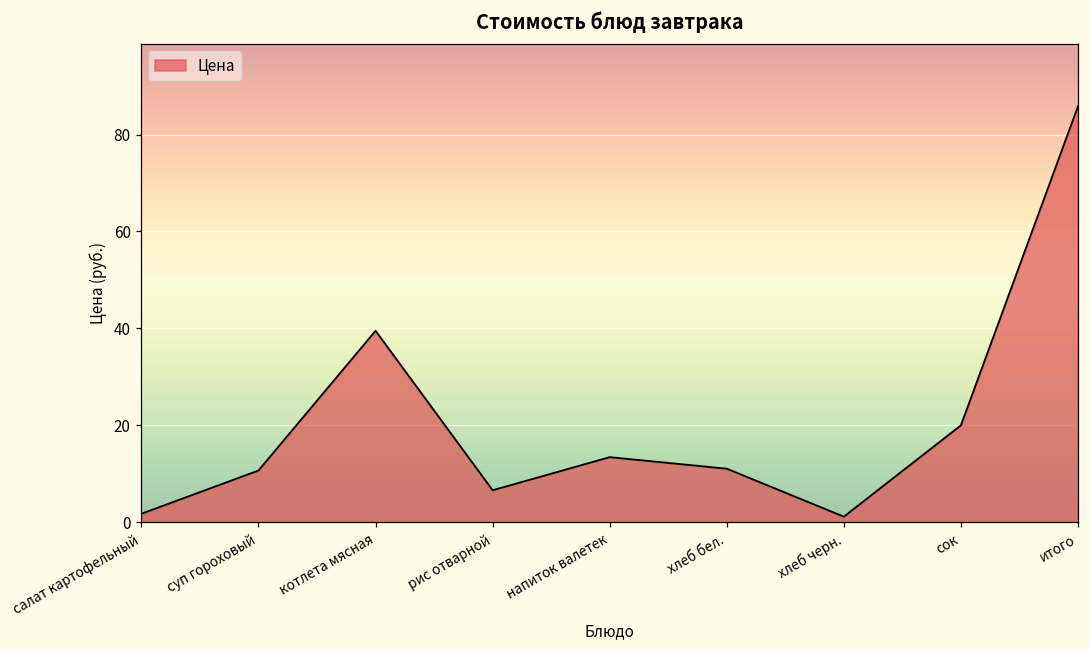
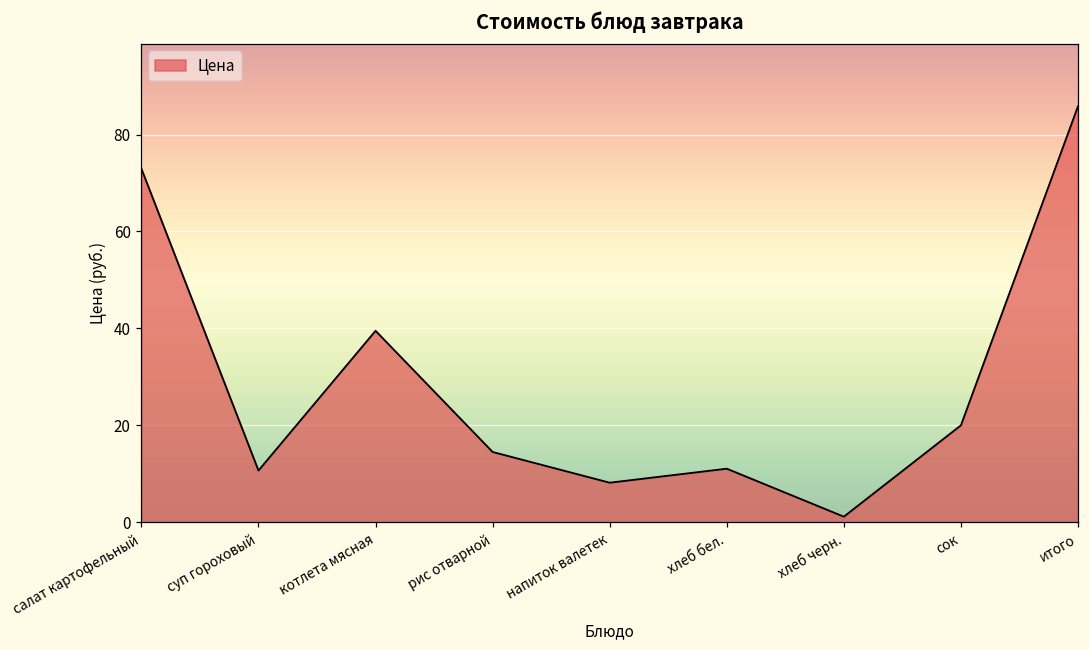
  {
-   "салат картофельный": 2,
+   "салат картофельный": 73,
    "суп гороховый": 11,
    "котлета мясная": 40,
-   "рис отварной": 7,
-   "напиток валетек": 13,
+   "рис отварной": 15,
+   "напиток валетек": 8,
    "хлеб бел.": 11,
    "хлеб черн.": 1,
    "сок": 20,
    "итого": 86
  }
